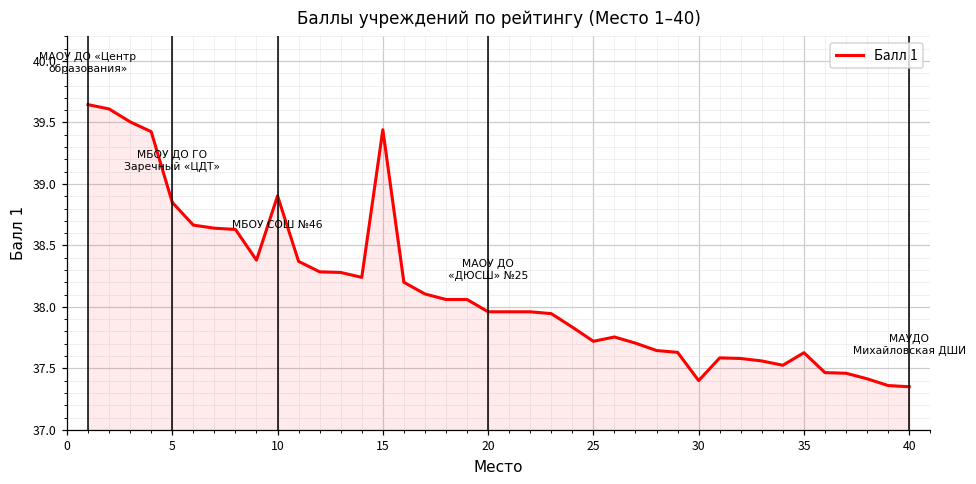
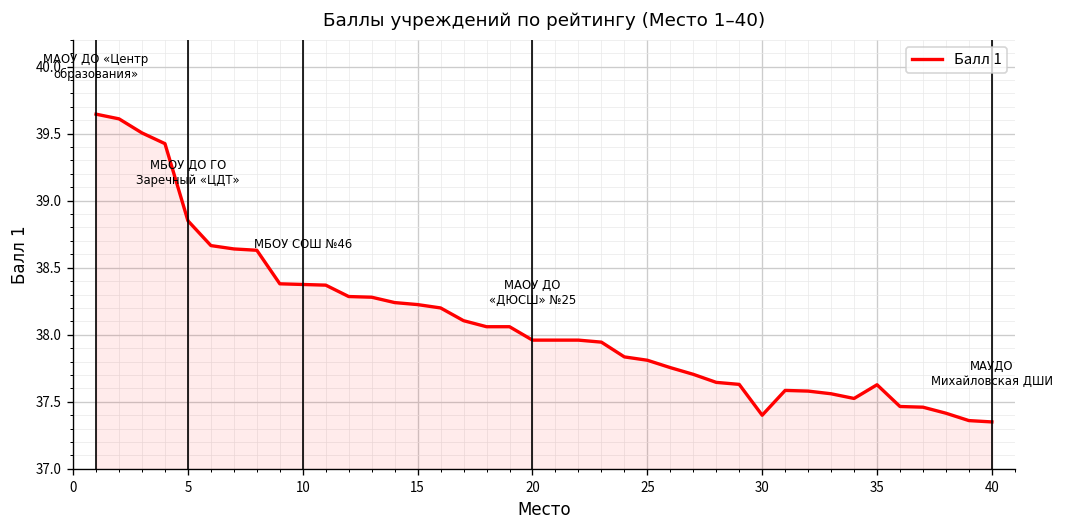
  {
    "5": 38.85,
-   "10": 38.90,
-   "15": 39.44,
+   "10": 38.38,
+   "15": 38.23,
    "20": 37.96,
-   "25": 37.72,
+   "25": 37.81,
    "30": 37.40,
    "35": 37.63,
    "40": 37.35
  }
